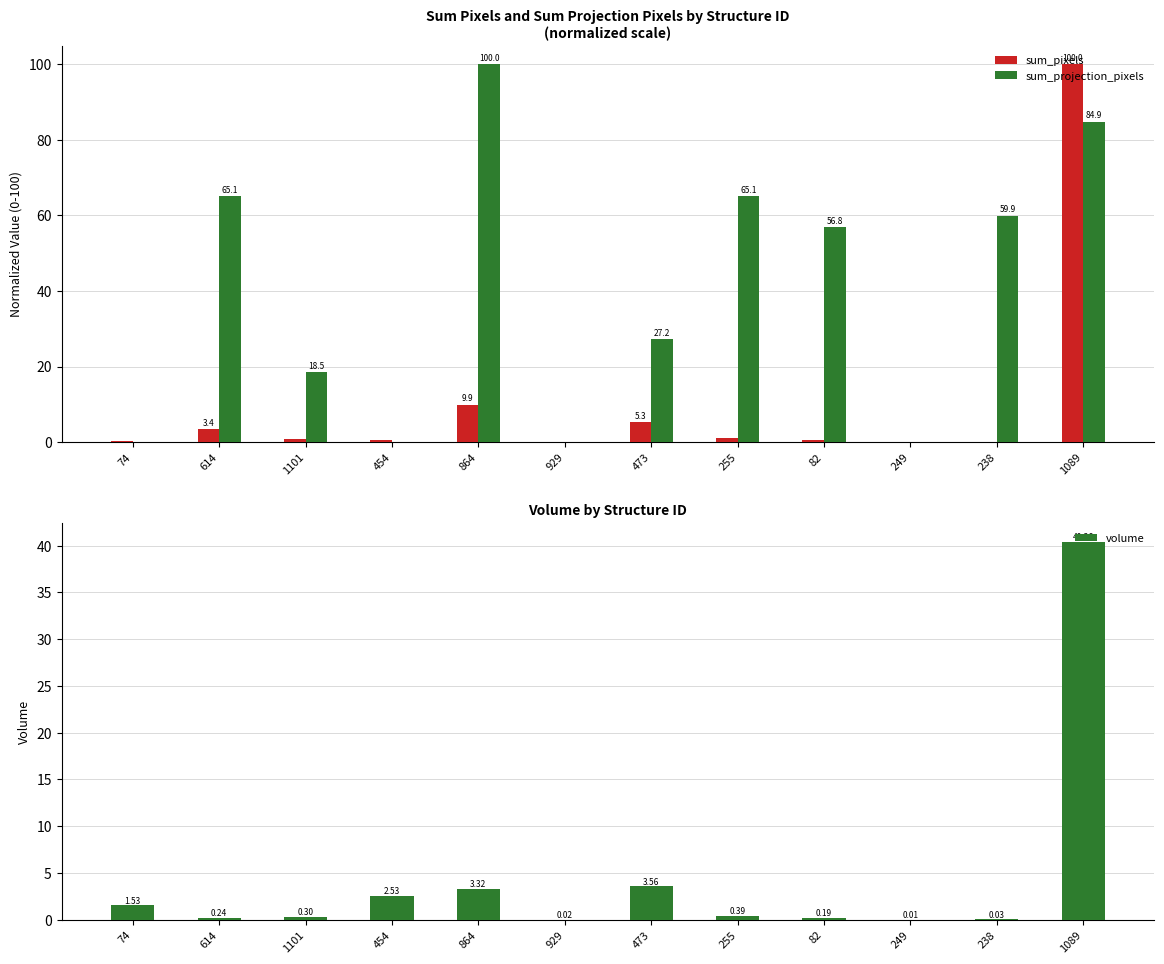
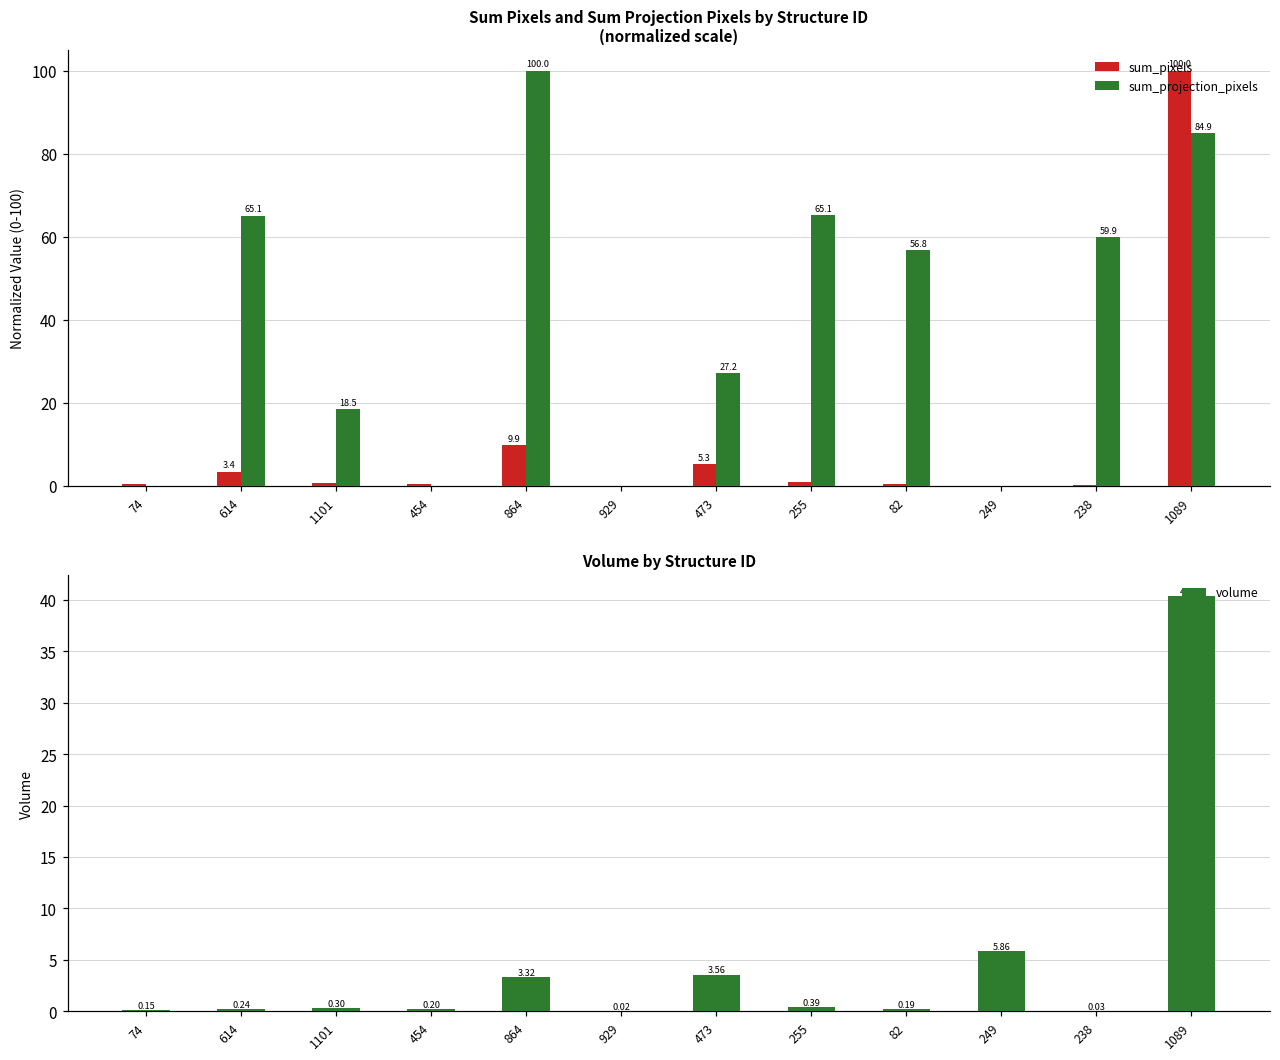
  {
    "Sum Pixels and Sum Projection Pixels by Structure ID (normalized scale)": {
      "sum_pixels": {
        "614": 3.4,
        "864": 9.9,
        "473": 5.3,
        "1089": 100.0
      },
      "sum_projection_pixels": {
        "614": 65.1,
        "1101": 18.5,
        "864": 100.0,
        "473": 27.2,
        "255": 65.1,
        "82": 56.8,
        "238": 59.9,
        "1089": 84.9
      }
    },
    "Volume by Structure ID": {
-     "74": 1.53,
+     "74": 0.15,
      "614": 0.24,
      "1101": 0.30,
-     "454": 2.53,
+     "454": 0.20,
      "864": 3.32,
      "929": 0.02,
      "473": 3.56,
      "255": 0.39,
      "82": 0.19,
-     "249": 0.01,
+     "249": 5.86,
      "238": 0.03,
      "1089": 40.36
    }
  }
